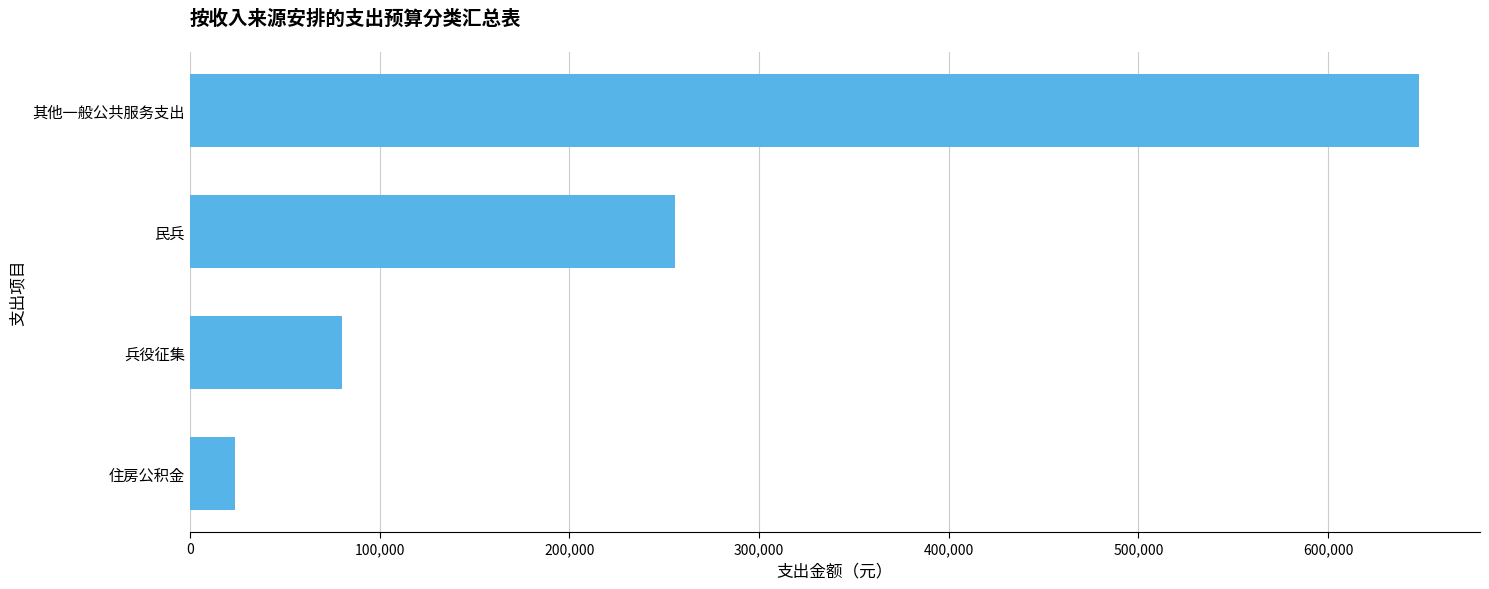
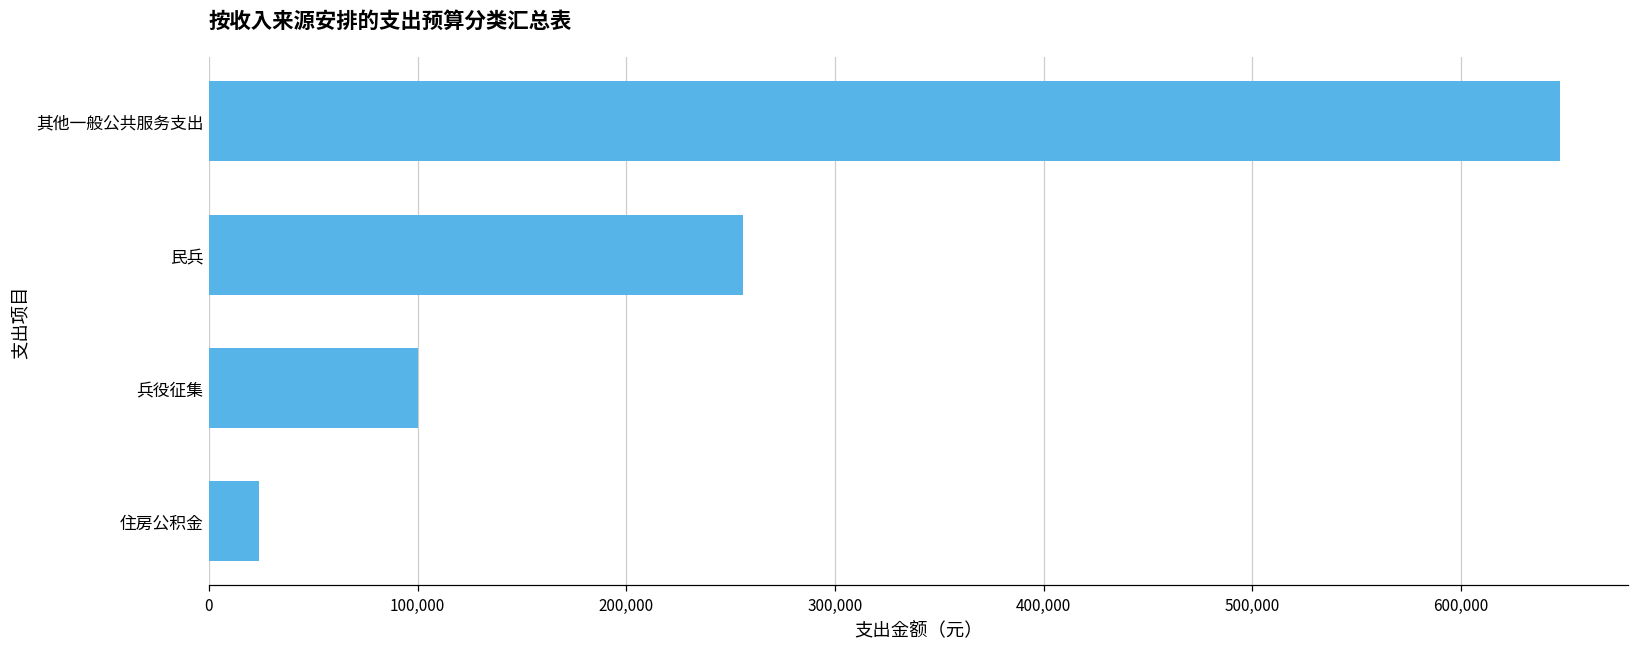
  {
    "其他一般公共服务支出": "648,000",
    "民兵": "256,000",
-   "兵役征集": "80,000",
+   "兵役征集": "100,000",
    "住房公积金": "24,000"
  }
